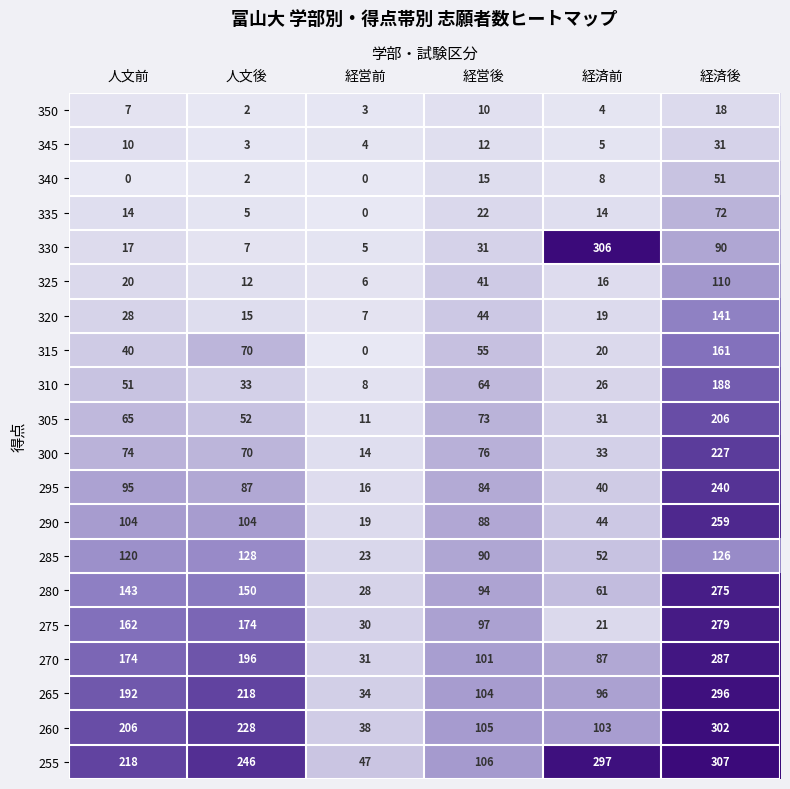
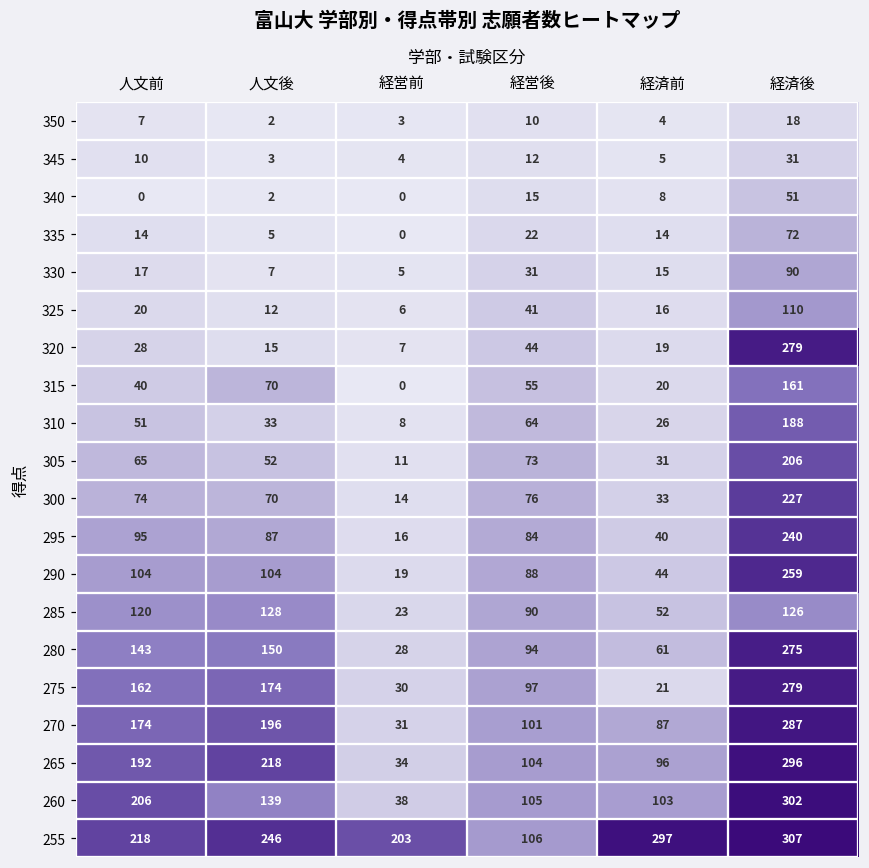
  {
    "350": {
      "人文前": 7,
      "人文後": 2,
      "経営前": 3,
      "経営後": 10,
      "経済前": 4,
      "経済後": 18
    },
    "345": {
      "人文前": 10,
      "人文後": 3,
      "経営前": 4,
      "経営後": 12,
      "経済前": 5,
      "経済後": 31
    },
    "340": {
      "人文前": 0,
      "人文後": 2,
      "経営前": 0,
      "経営後": 15,
      "経済前": 8,
      "経済後": 51
    },
    "335": {
      "人文前": 14,
      "人文後": 5,
      "経営前": 0,
      "経営後": 22,
      "経済前": 14,
      "経済後": 72
    },
    "330": {
      "人文前": 17,
      "人文後": 7,
      "経営前": 5,
      "経営後": 31,
-     "経済前": 306,
+     "経済前": 15,
      "経済後": 90
    },
    "325": {
      "人文前": 20,
      "人文後": 12,
      "経営前": 6,
      "経営後": 41,
      "経済前": 16,
      "経済後": 110
    },
    "320": {
      "人文前": 28,
      "人文後": 15,
      "経営前": 7,
      "経営後": 44,
      "経済前": 19,
-     "経済後": 141
+     "経済後": 279
    },
    "315": {
      "人文前": 40,
      "人文後": 70,
      "経営前": 0,
      "経営後": 55,
      "経済前": 20,
      "経済後": 161
    },
    "310": {
      "人文前": 51,
      "人文後": 33,
      "経営前": 8,
      "経営後": 64,
      "経済前": 26,
      "経済後": 188
    },
    "305": {
      "人文前": 65,
      "人文後": 52,
      "経営前": 11,
      "経営後": 73,
      "経済前": 31,
      "経済後": 206
    },
    "300": {
      "人文前": 74,
      "人文後": 70,
      "経営前": 14,
      "経営後": 76,
      "経済前": 33,
      "経済後": 227
    },
    "295": {
      "人文前": 95,
      "人文後": 87,
      "経営前": 16,
      "経営後": 84,
      "経済前": 40,
      "経済後": 240
    },
    "290": {
      "人文前": 104,
      "人文後": 104,
      "経営前": 19,
      "経営後": 88,
      "経済前": 44,
      "経済後": 259
    },
    "285": {
      "人文前": 120,
      "人文後": 128,
      "経営前": 23,
      "経営後": 90,
      "経済前": 52,
      "経済後": 126
    },
    "280": {
      "人文前": 143,
      "人文後": 150,
      "経営前": 28,
      "経営後": 94,
      "経済前": 61,
      "経済後": 275
    },
    "275": {
      "人文前": 162,
      "人文後": 174,
      "経営前": 30,
      "経営後": 97,
      "経済前": 21,
      "経済後": 279
    },
    "270": {
      "人文前": 174,
      "人文後": 196,
      "経営前": 31,
      "経営後": 101,
      "経済前": 87,
      "経済後": 287
    },
    "265": {
      "人文前": 192,
      "人文後": 218,
      "経営前": 34,
      "経営後": 104,
      "経済前": 96,
      "経済後": 296
    },
    "260": {
      "人文前": 206,
-     "人文後": 228,
+     "人文後": 139,
      "経営前": 38,
      "経営後": 105,
      "経済前": 103,
      "経済後": 302
    },
    "255": {
      "人文前": 218,
      "人文後": 246,
-     "経営前": 47,
+     "経営前": 203,
      "経営後": 106,
      "経済前": 297,
      "経済後": 307
    }
  }
